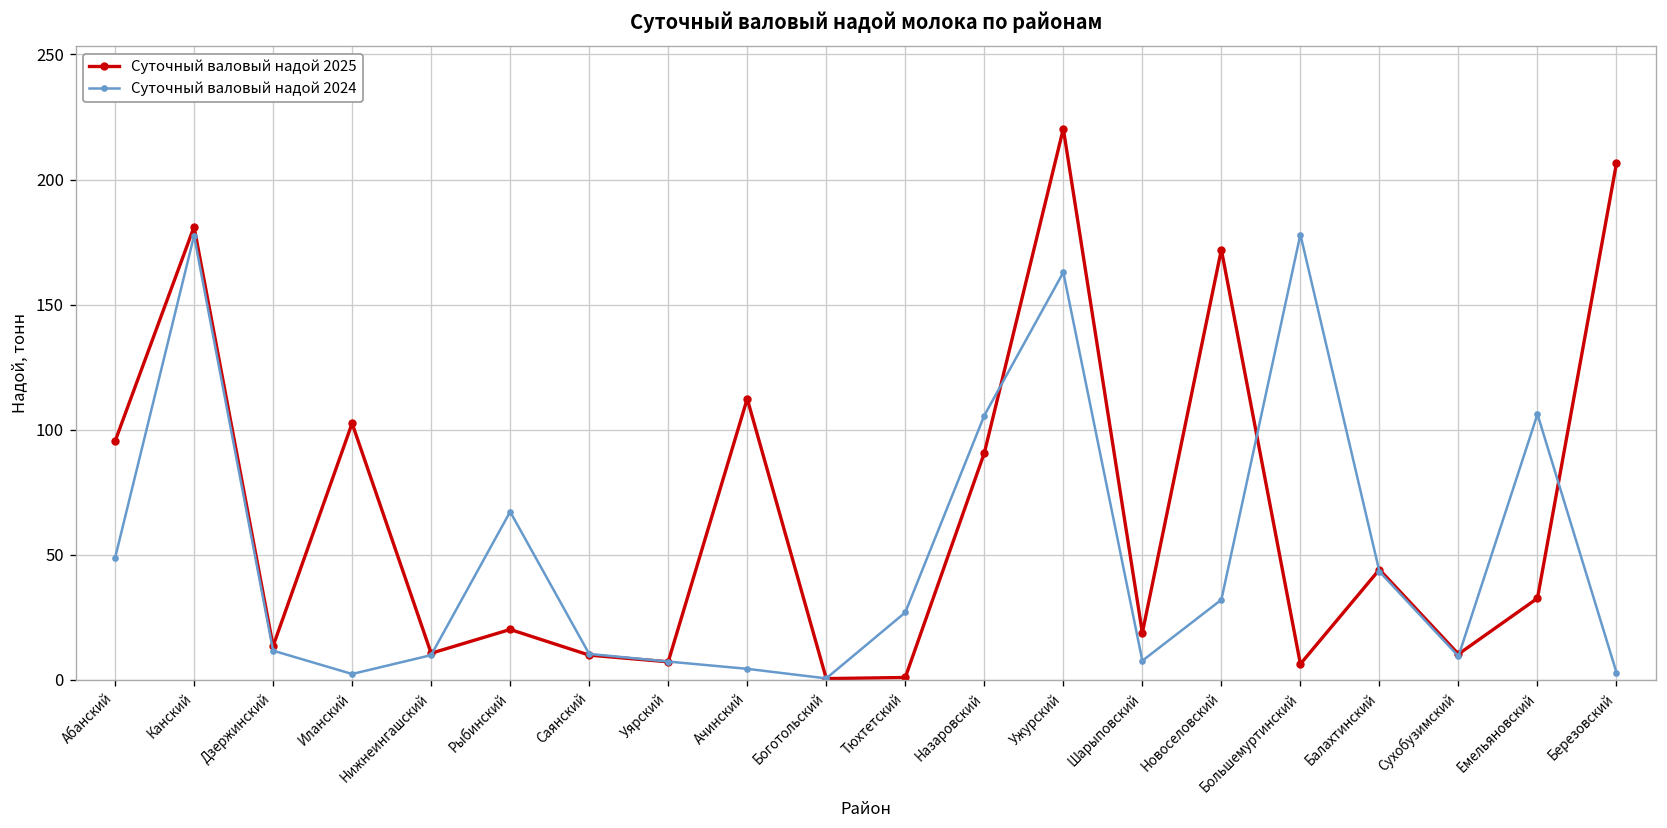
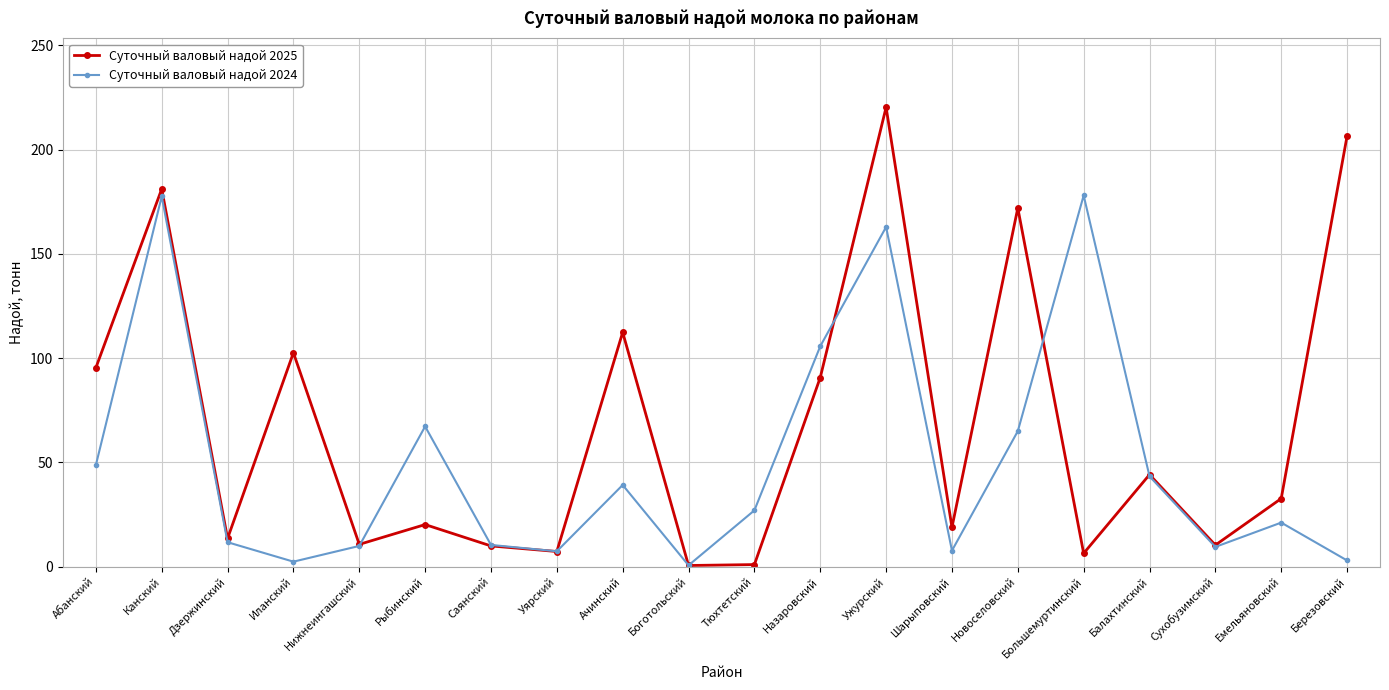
  {
    "Суточный валовый надой 2025": {
      "Абанский": 95,
      "Канский": 181,
      "Дзержинский": 14,
      "Иланский": 103,
      "Рыбинский": 20,
      "Ачинский": 112,
      "Тюхтетский": 1,
      "Назаровский": 91,
      "Ужурский": 220,
      "Шарыповский": 19,
      "Новоселовский": 172,
      "Большемуртинский": 6,
      "Емельяновский": 33,
      "Березовский": 207
    },
    "Суточный валовый надой 2024": {
      "Абанский": 49,
      "Канский": 178,
      "Дзержинский": 12,
      "Иланский": 2,
      "Рыбинский": 67,
-     "Ачинский": 4,
+     "Ачинский": 39,
      "Тюхтетский": 27,
      "Назаровский": 106,
      "Ужурский": 163,
      "Шарыповский": 8,
-     "Новоселовский": 32,
+     "Новоселовский": 65,
      "Большемуртинский": 178,
-     "Емельяновский": 106,
+     "Емельяновский": 21,
      "Березовский": 3
    }
  }
